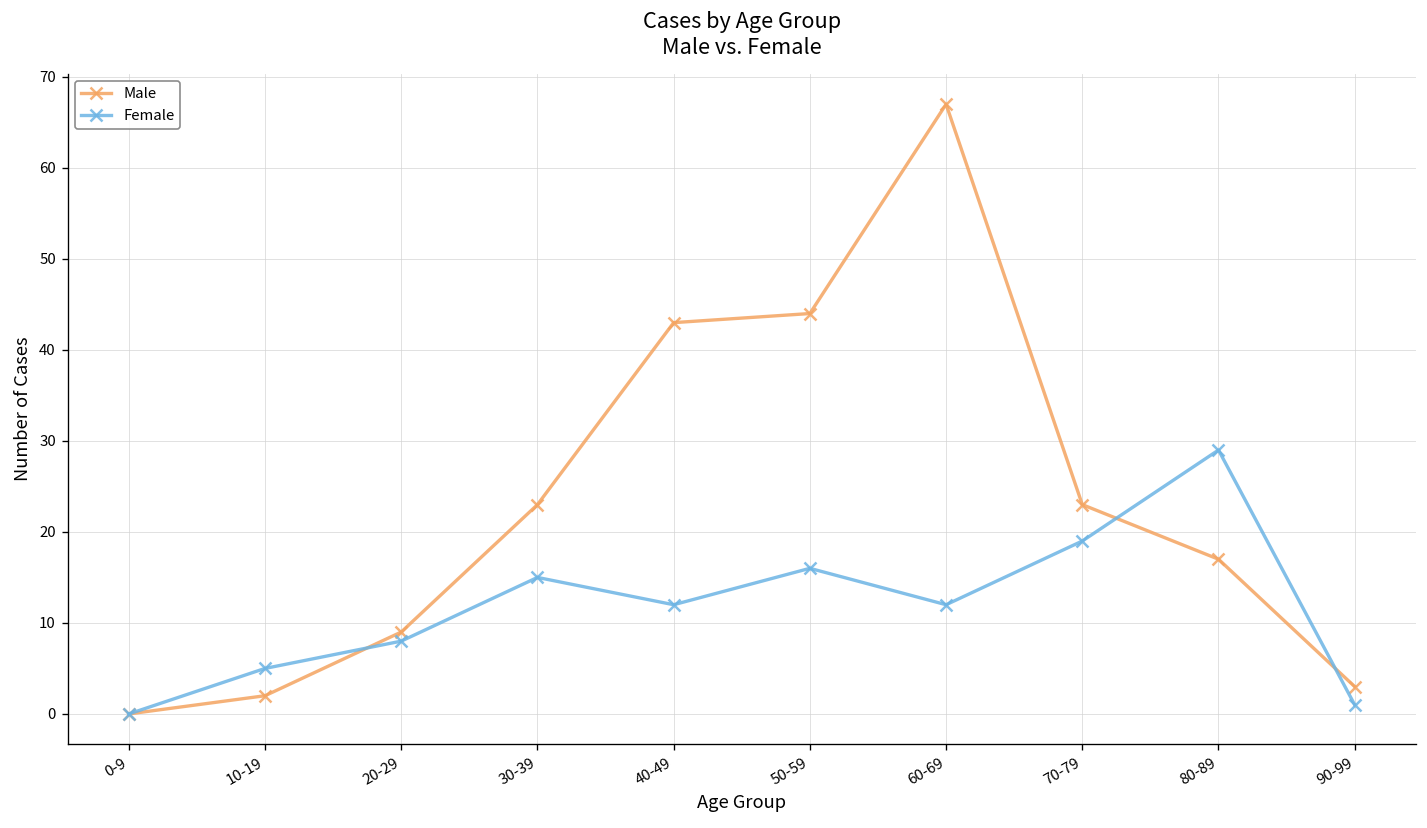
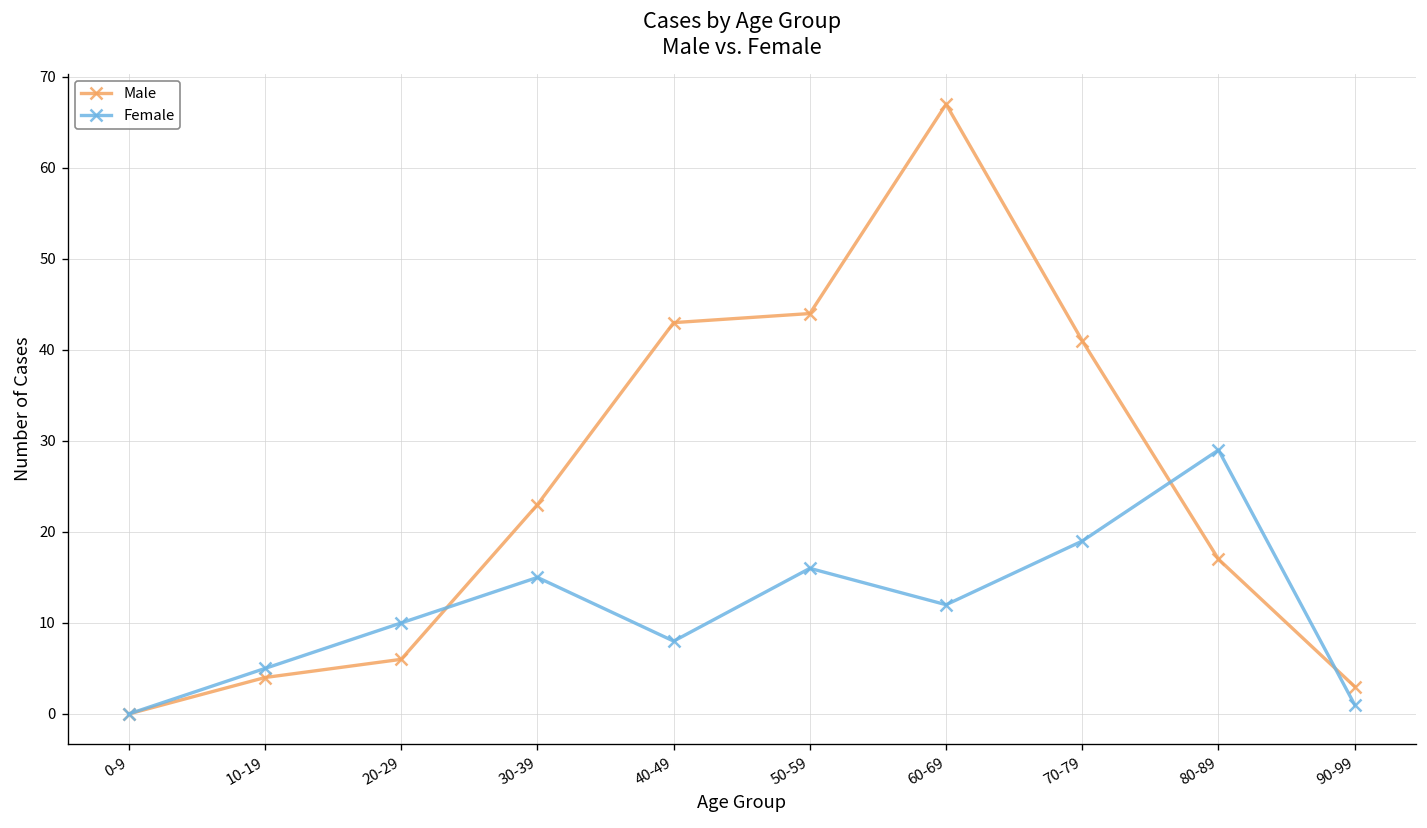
  {
    "Male": {
-     "10-19": 2,
-     "20-29": 9,
+     "10-19": 4,
+     "20-29": 6,
      "30-39": 23,
      "40-49": 43,
      "50-59": 44,
      "60-69": 67,
-     "70-79": 23,
+     "70-79": 41,
      "80-89": 17,
      "90-99": 3
    },
    "Female": {
      "10-19": 5,
-     "20-29": 8,
+     "20-29": 10,
      "30-39": 15,
-     "40-49": 12,
+     "40-49": 8,
      "50-59": 16,
      "60-69": 12,
      "70-79": 19,
      "80-89": 29,
      "90-99": 1
    }
  }
